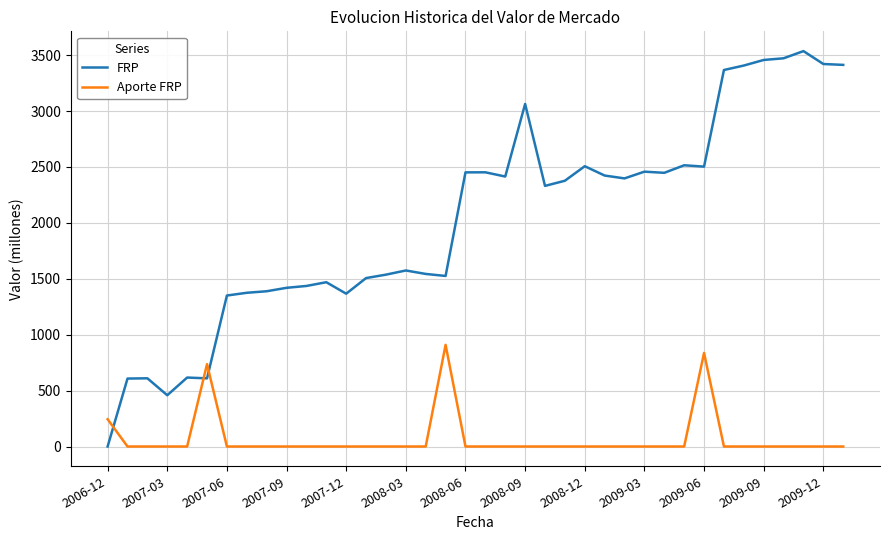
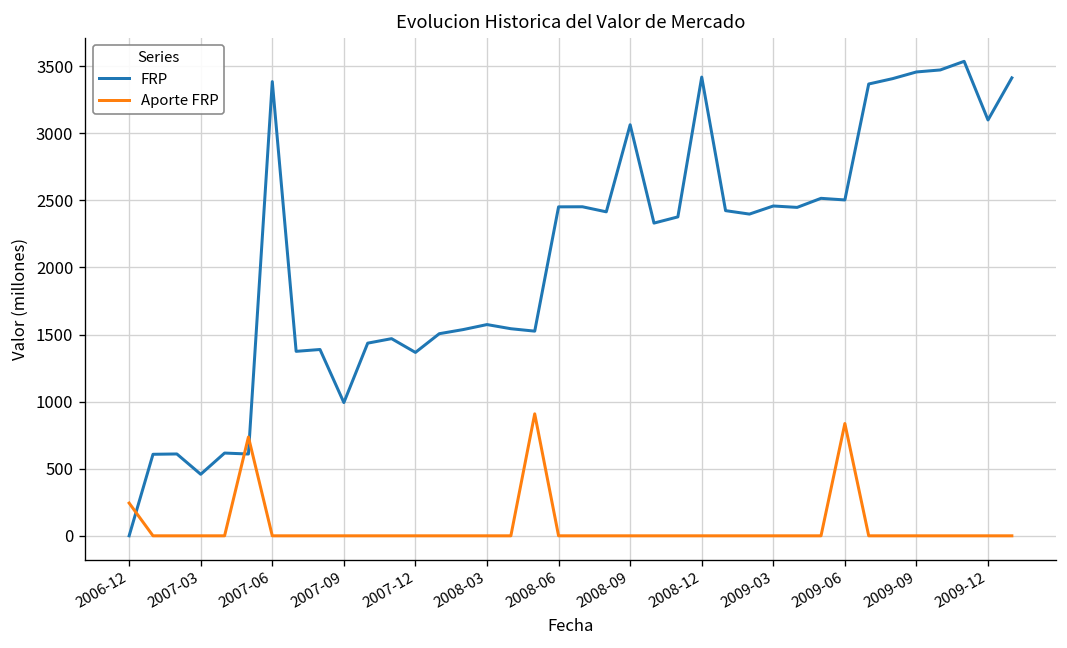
  {
    "FRP": {
      "2006-12": 0,
      "2007-03": 460,
-     "2007-06": 1350,
-     "2007-09": 1420,
+     "2007-06": 3380,
+     "2007-09": 990,
      "2007-12": 1370,
      "2008-03": 1570,
      "2008-06": 2450,
      "2008-09": 3060,
-     "2008-12": 2510,
+     "2008-12": 3420,
      "2009-03": 2460,
      "2009-06": 2500,
      "2009-09": 3460,
-     "2009-12": 3420
+     "2009-12": 3100
    },
    "Aporte FRP": {
      "2006-12": 240,
      "2007-03": 0,
      "2007-06": 0,
      "2007-09": 0,
      "2007-12": 0,
      "2008-03": 0,
      "2008-06": 0,
      "2008-09": 0,
      "2008-12": 0,
      "2009-03": 0,
      "2009-06": 840,
      "2009-09": 0,
      "2009-12": 0
    }
  }
